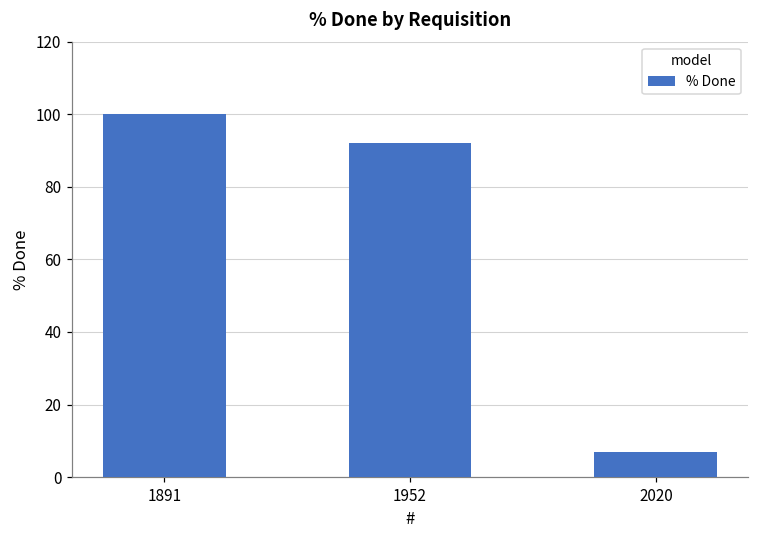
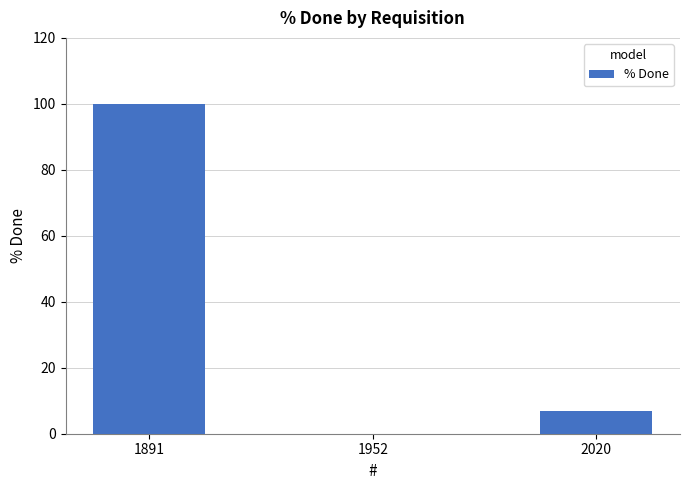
  {
    "1891": 100,
-   "1952": 92,
+   "1952": 0,
    "2020": 7
  }
